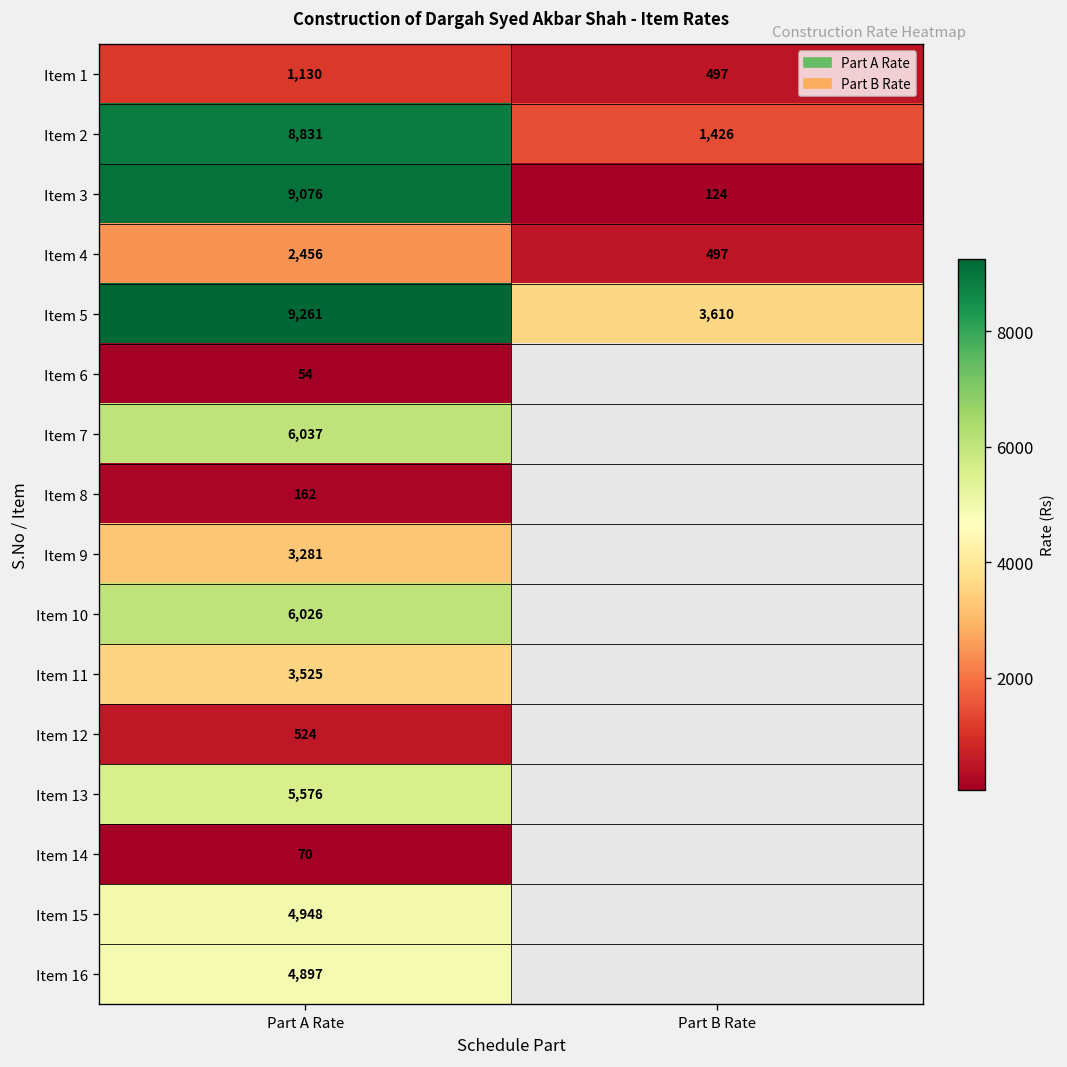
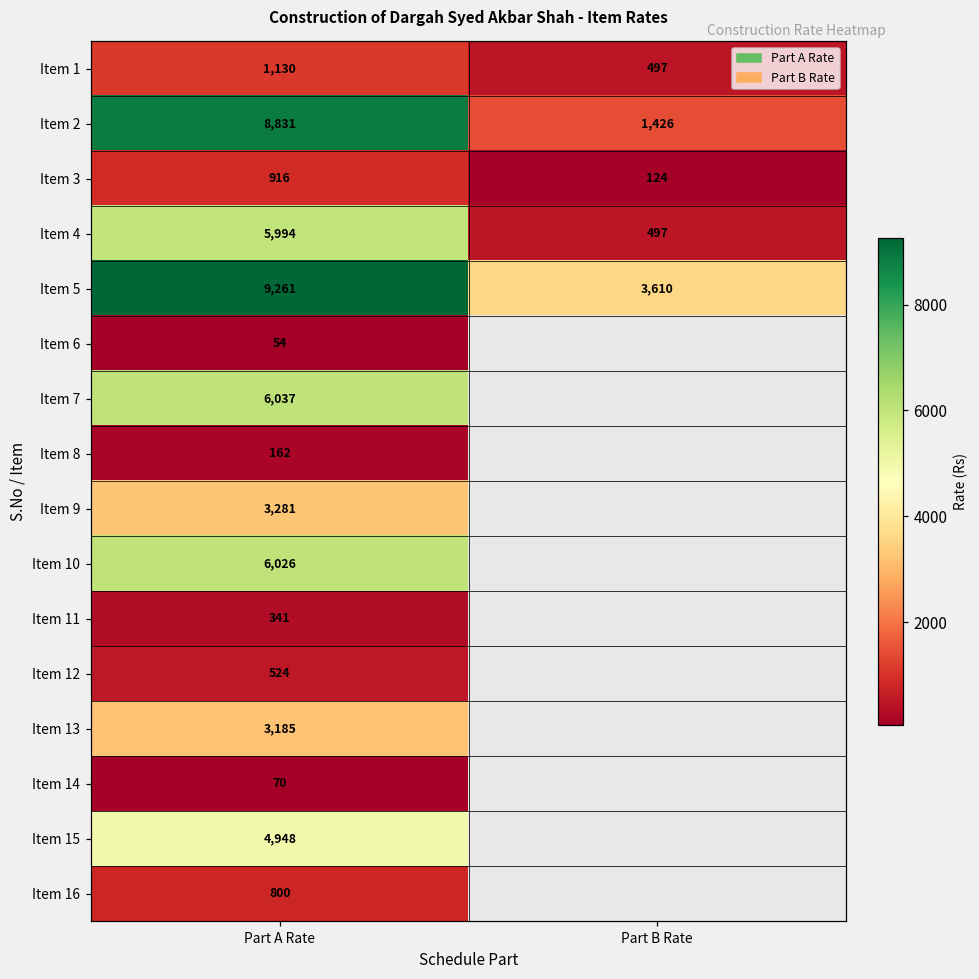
  {
    "Item 1": {
      "Part A Rate": "1,130",
      "Part B Rate": "497"
    },
    "Item 2": {
      "Part A Rate": "8,831",
      "Part B Rate": "1,426"
    },
    "Item 3": {
-     "Part A Rate": "9,076",
+     "Part A Rate": "916",
      "Part B Rate": "124"
    },
    "Item 4": {
-     "Part A Rate": "2,456",
+     "Part A Rate": "5,994",
      "Part B Rate": "497"
    },
    "Item 5": {
      "Part A Rate": "9,261",
      "Part B Rate": "3,610"
    },
    "Item 6": {
      "Part A Rate": "54"
    },
    "Item 7": {
      "Part A Rate": "6,037"
    },
    "Item 8": {
      "Part A Rate": "162"
    },
    "Item 9": {
      "Part A Rate": "3,281"
    },
    "Item 10": {
      "Part A Rate": "6,026"
    },
    "Item 11": {
-     "Part A Rate": "3,525"
+     "Part A Rate": "341"
    },
    "Item 12": {
      "Part A Rate": "524"
    },
    "Item 13": {
-     "Part A Rate": "5,576"
+     "Part A Rate": "3,185"
    },
    "Item 14": {
      "Part A Rate": "70"
    },
    "Item 15": {
      "Part A Rate": "4,948"
    },
    "Item 16": {
-     "Part A Rate": "4,897"
+     "Part A Rate": "800"
    }
  }
